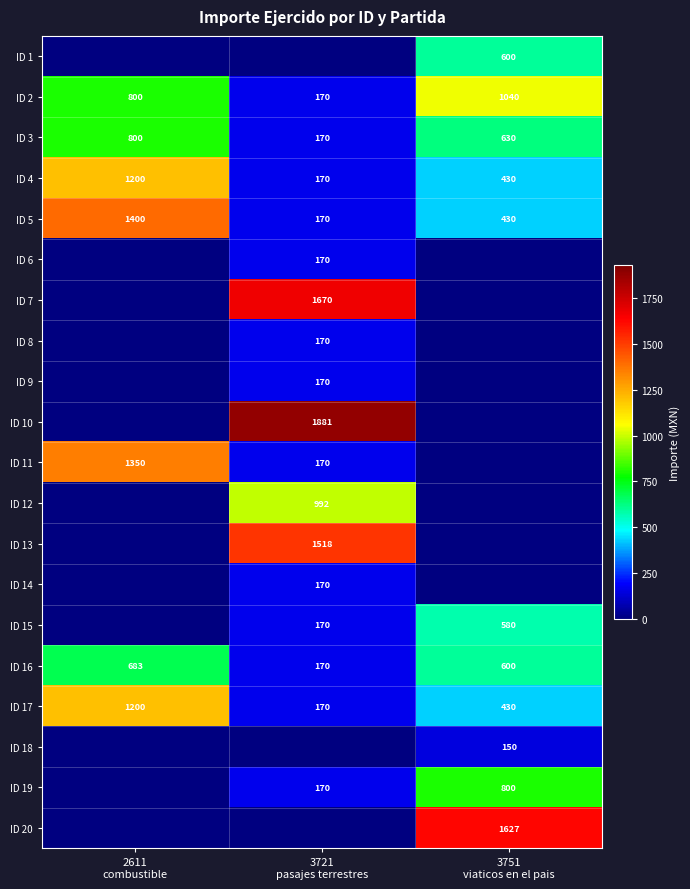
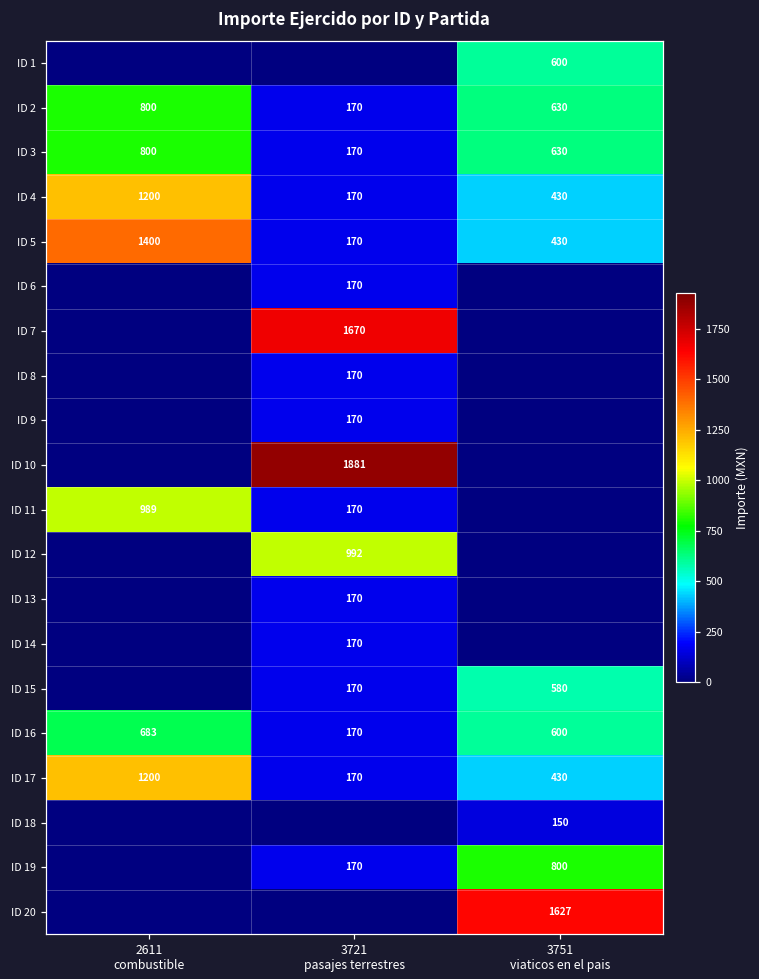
  {
    "ID 1": {
      "3751 viaticos en el pais": 600
    },
    "ID 2": {
      "2611 combustible": 800,
      "3721 pasajes terrestres": 170,
-     "3751 viaticos en el pais": 1040
+     "3751 viaticos en el pais": 630
    },
    "ID 3": {
      "2611 combustible": 800,
      "3721 pasajes terrestres": 170,
      "3751 viaticos en el pais": 630
    },
    "ID 4": {
      "2611 combustible": 1200,
      "3721 pasajes terrestres": 170,
      "3751 viaticos en el pais": 430
    },
    "ID 5": {
      "2611 combustible": 1400,
      "3721 pasajes terrestres": 170,
      "3751 viaticos en el pais": 430
    },
    "ID 6": {
      "3721 pasajes terrestres": 170
    },
    "ID 7": {
      "3721 pasajes terrestres": 1670
    },
    "ID 8": {
      "3721 pasajes terrestres": 170
    },
    "ID 9": {
      "3721 pasajes terrestres": 170
    },
    "ID 10": {
      "3721 pasajes terrestres": 1881
    },
    "ID 11": {
-     "2611 combustible": 1350,
+     "2611 combustible": 989,
      "3721 pasajes terrestres": 170
    },
    "ID 12": {
      "3721 pasajes terrestres": 992
    },
    "ID 13": {
-     "3721 pasajes terrestres": 1518
+     "3721 pasajes terrestres": 170
    },
    "ID 14": {
      "3721 pasajes terrestres": 170
    },
    "ID 15": {
      "3721 pasajes terrestres": 170,
      "3751 viaticos en el pais": 580
    },
    "ID 16": {
      "2611 combustible": 683,
      "3721 pasajes terrestres": 170,
      "3751 viaticos en el pais": 600
    },
    "ID 17": {
      "2611 combustible": 1200,
      "3721 pasajes terrestres": 170,
      "3751 viaticos en el pais": 430
    },
    "ID 18": {
      "3751 viaticos en el pais": 150
    },
    "ID 19": {
      "3721 pasajes terrestres": 170,
      "3751 viaticos en el pais": 800
    },
    "ID 20": {
      "3751 viaticos en el pais": 1627
    }
  }
